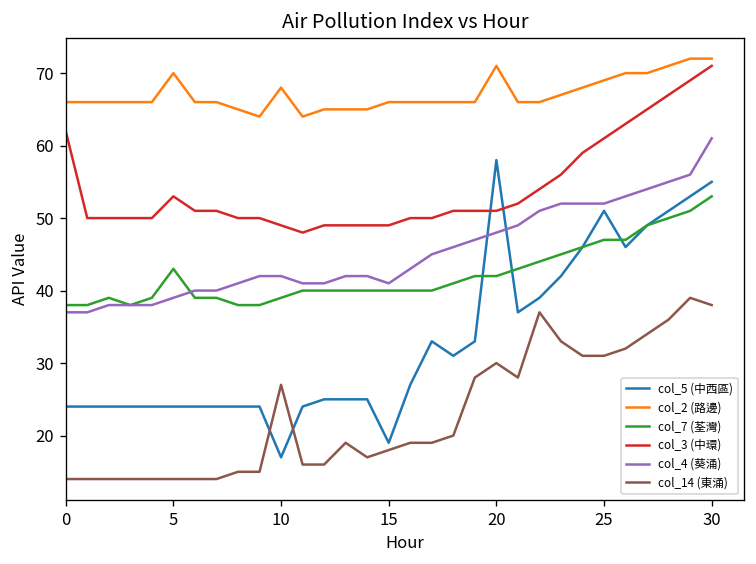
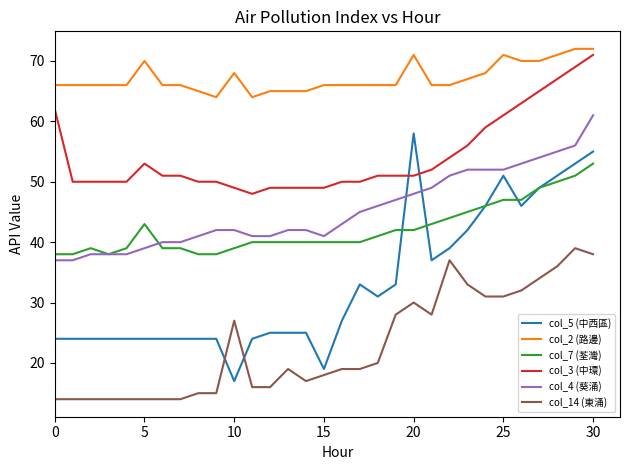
  {
    "col_5 (中西區)": {
      "0": 24,
      "5": 24,
      "10": 17,
      "15": 19,
      "20": 58,
      "25": 51,
      "30": 55
    },
    "col_2 (路邊)": {
      "0": 66,
      "5": 70,
      "10": 68,
      "15": 66,
      "20": 71,
-     "25": 69,
+     "25": 71,
      "30": 72
    },
    "col_7 (荃灣)": {
      "0": 38,
      "5": 43,
      "10": 39,
      "15": 40,
      "20": 42,
      "25": 47,
      "30": 53
    },
    "col_3 (中環)": {
      "0": 62,
      "5": 53,
      "10": 49,
      "15": 49,
      "20": 51,
      "25": 61,
      "30": 71
    },
    "col_4 (葵涌)": {
      "0": 37,
      "5": 39,
      "10": 42,
      "15": 41,
      "20": 48,
      "25": 52,
      "30": 61
    },
    "col_14 (東涌)": {
      "0": 14,
      "5": 14,
      "10": 27,
      "15": 18,
      "20": 30,
      "25": 31,
      "30": 38
    }
  }
